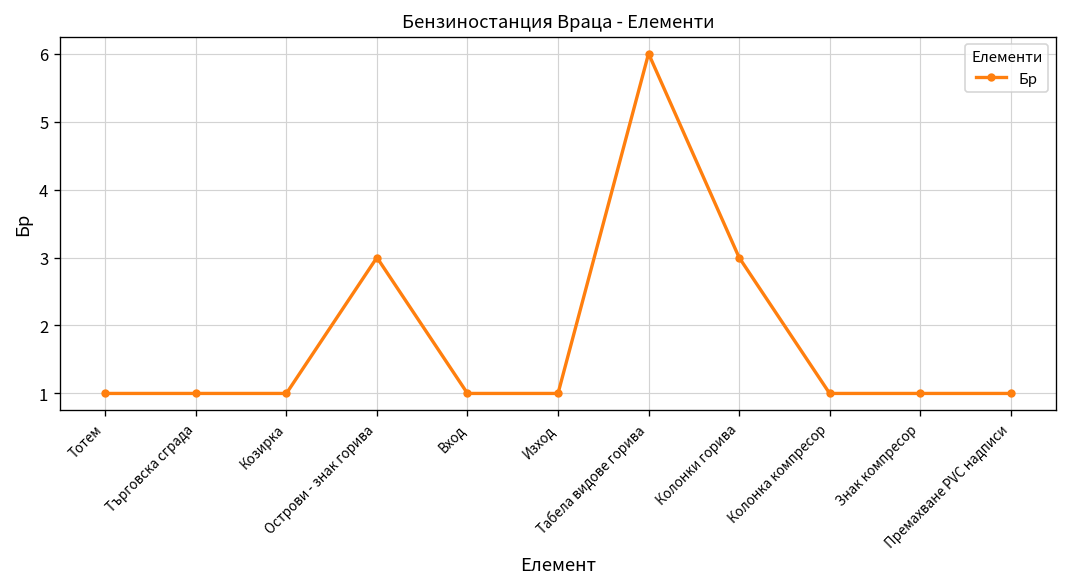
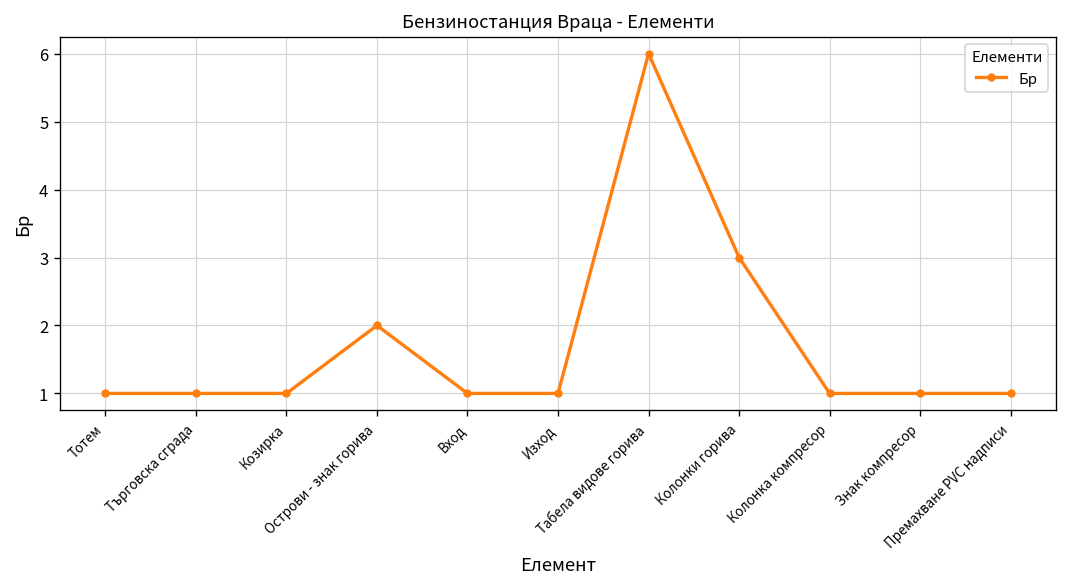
  {
    "Тотем": 1,
    "Търговска сграда": 1,
    "Козирка": 1,
-   "Острови - знак горива": 3,
+   "Острови - знак горива": 2,
    "Вход": 1,
    "Изход": 1,
    "Табела видове горива": 6,
    "Колонки горива": 3,
    "Колонка компресор": 1,
    "Знак компресор": 1,
    "Премахване PVC надписи": 1
  }
